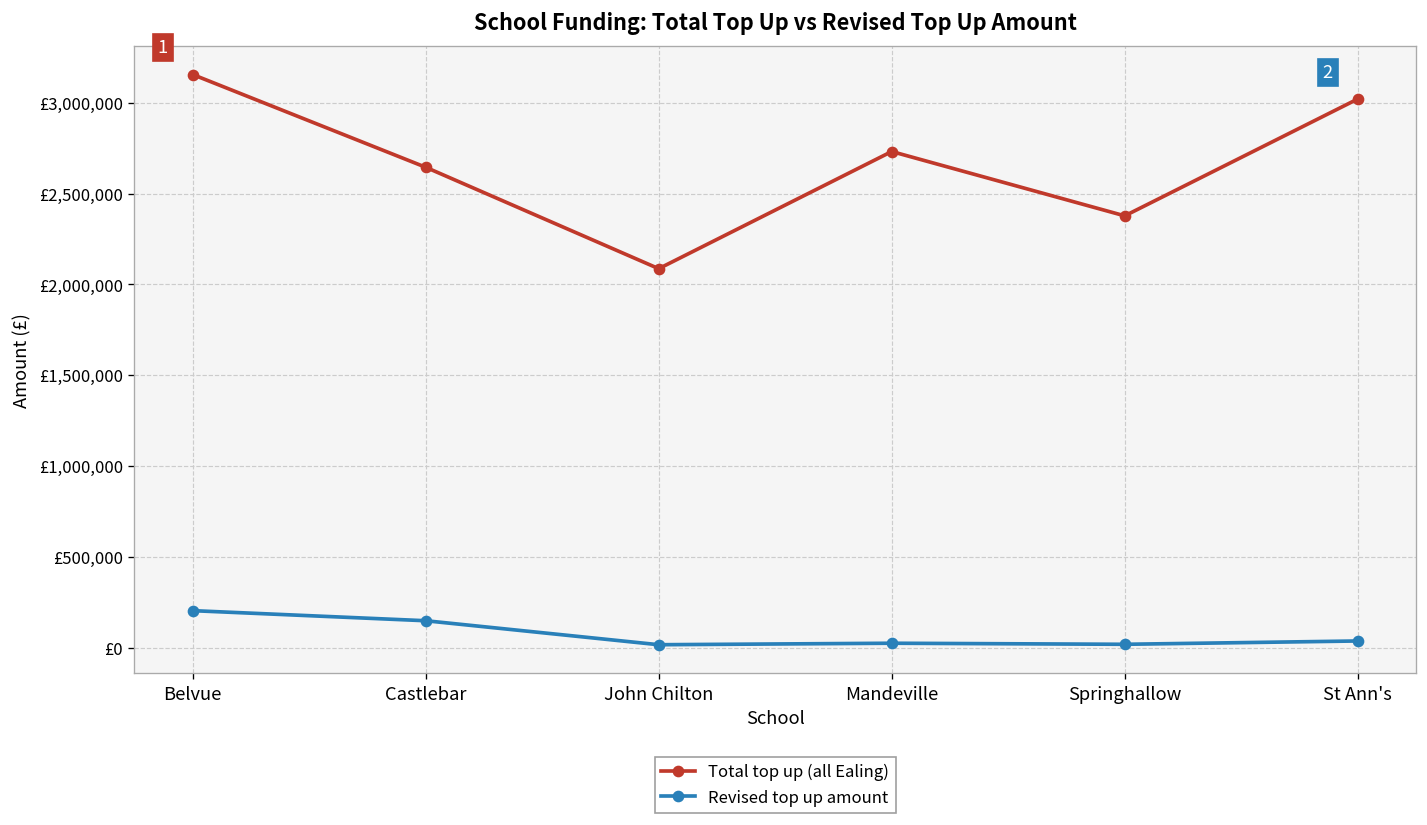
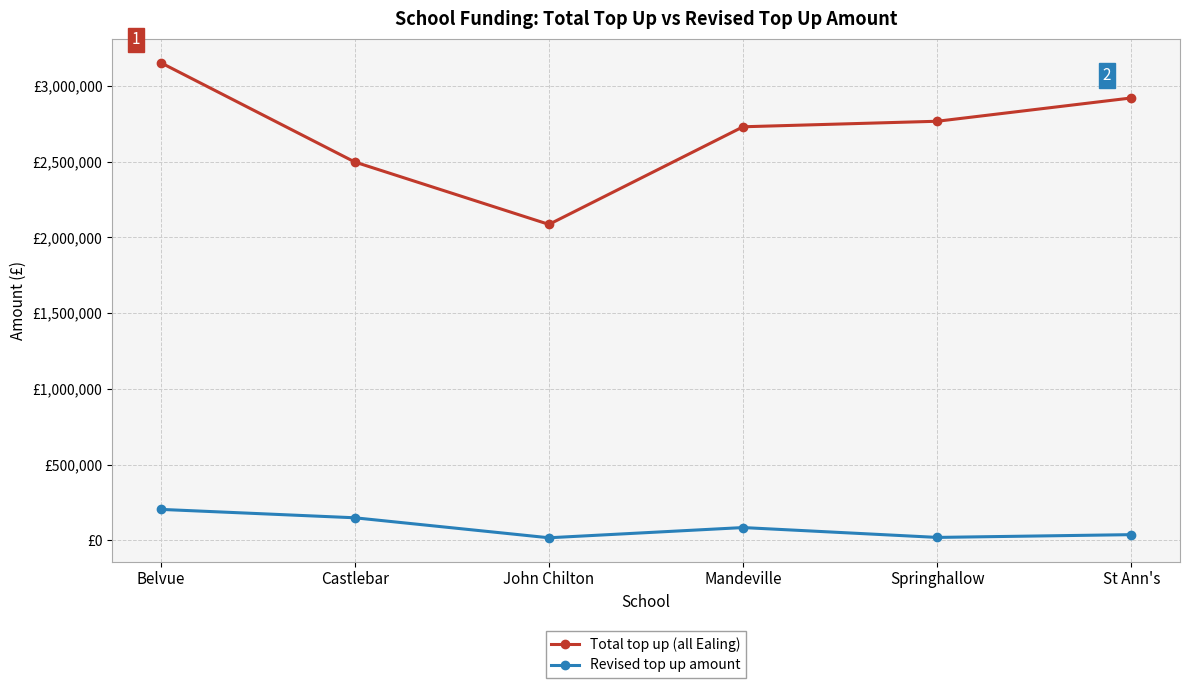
  {
    "Total top up (all Ealing)": {
      "Belvue": "£3,160,000",
-     "Castlebar": "£2,640,000",
+     "Castlebar": "£2,500,000",
      "John Chilton": "£2,090,000",
      "Mandeville": "£2,730,000",
-     "Springhallow": "£2,380,000",
-     "St Ann's": "£3,020,000"
+     "Springhallow": "£2,770,000",
+     "St Ann's": "£2,920,000"
    },
    "Revised top up amount": {
      "Belvue": "£200,000",
      "Castlebar": "£150,000",
      "John Chilton": "£20,000",
-     "Mandeville": "£20,000",
+     "Mandeville": "£80,000",
      "Springhallow": "£20,000",
      "St Ann's": "£40,000"
    }
  }
